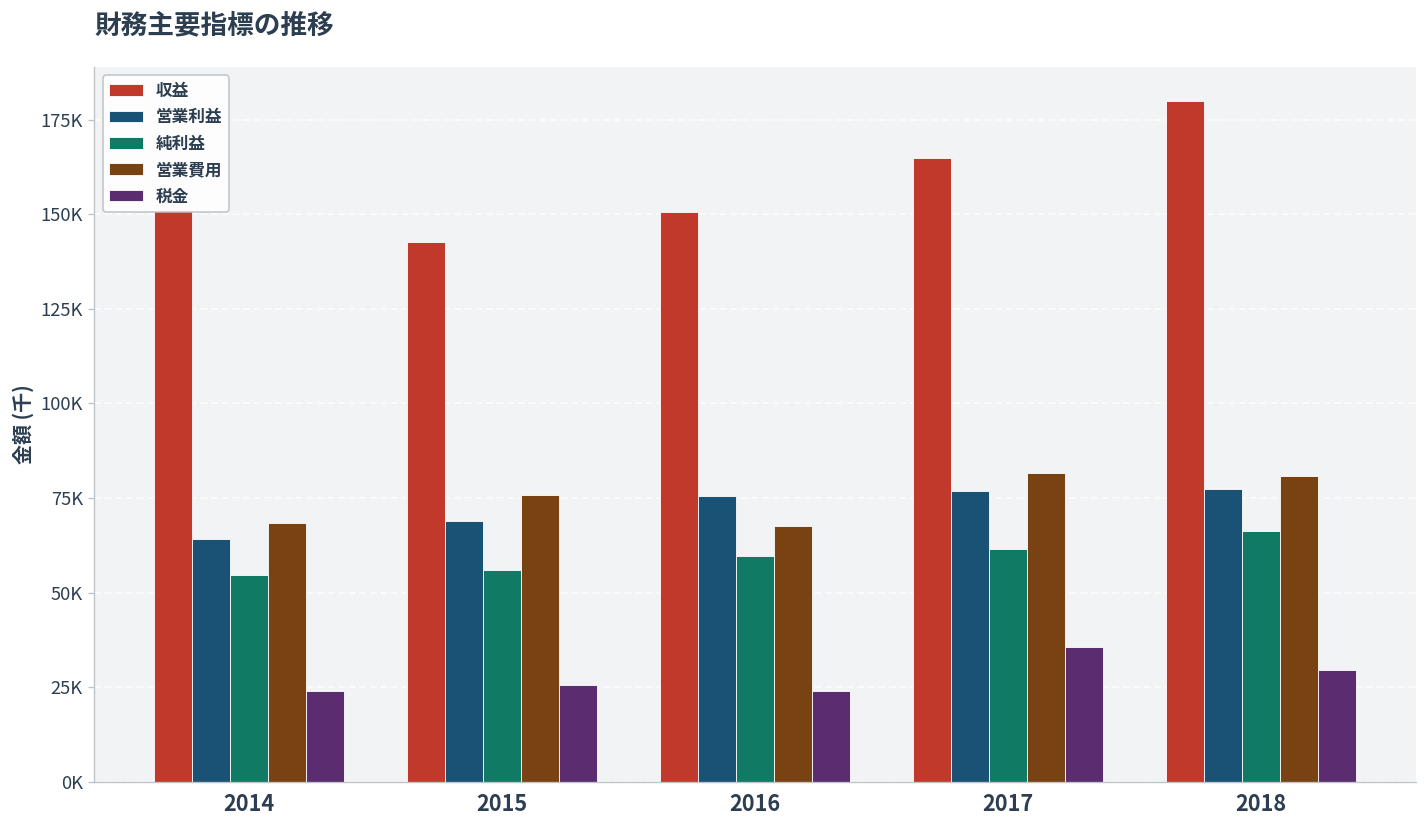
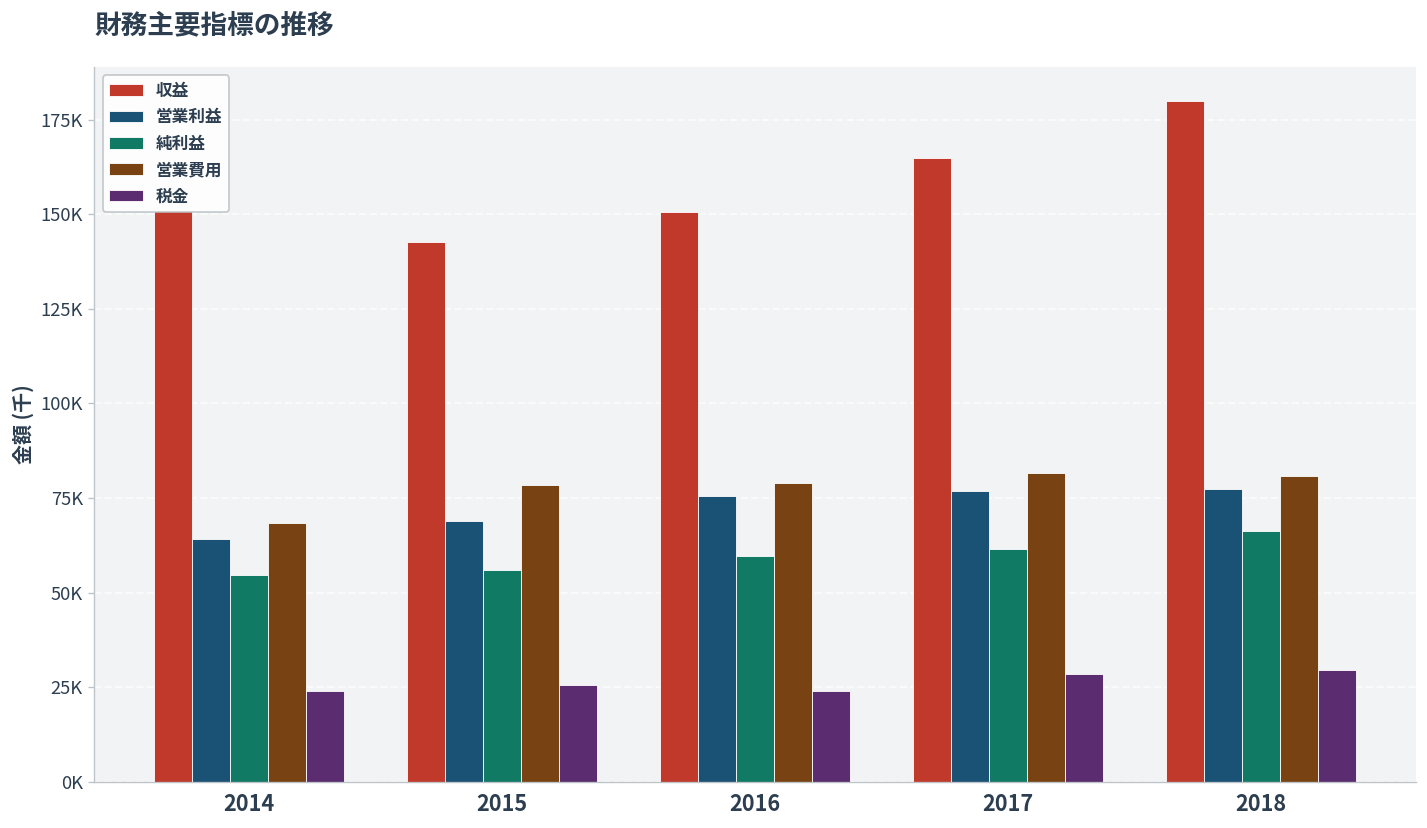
  {
    "収益": {
      "2014": 151000,
      "2015": 143000,
      "2016": 151000,
      "2017": 165000,
      "2018": 180000
    },
    "営業費用": {
      "2014": 68000,
-     "2015": 76000,
-     "2016": 68000,
+     "2015": 79000,
+     "2016": 79000,
      "2017": 82000,
      "2018": 81000
    },
    "税金": {
      "2014": 24000,
      "2015": 26000,
      "2016": 24000,
-     "2017": 36000,
+     "2017": 28000,
      "2018": 29000
    }
  }
